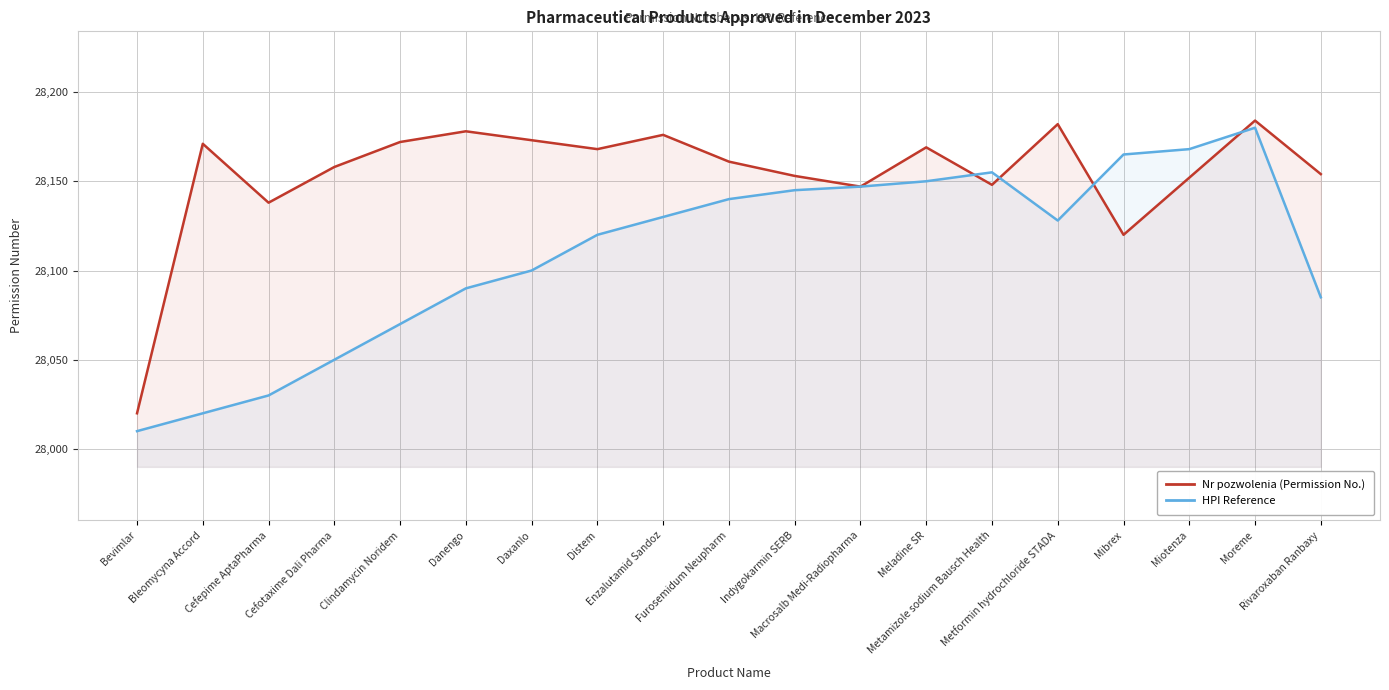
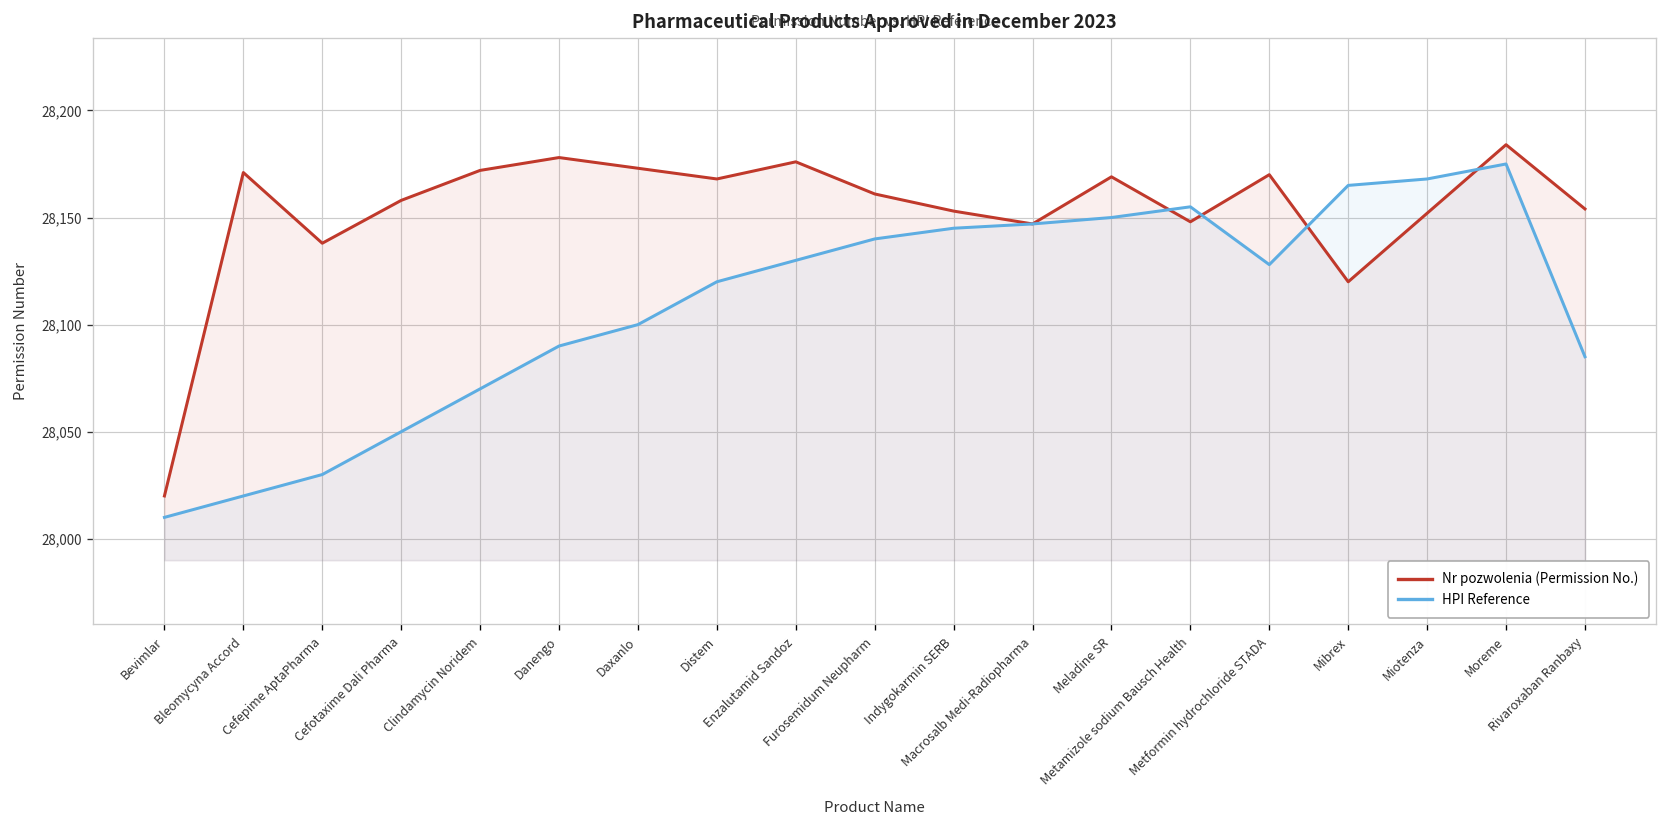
  {
    "Nr pozwolenia (Permission No.)": {
      "Bevimlar": "28,020",
      "Bleomycyna Accord": "28,171",
      "Cefepime AptaPharma": "28,138",
      "Cefotaxime Dali Pharma": "28,158",
      "Clindamycin Noridem": "28,172",
      "Danengo": "28,178",
      "Daxanlo": "28,173",
      "Distem": "28,168",
      "Enzalutamid Sandoz": "28,176",
      "Furosemidum Neupharm": "28,161",
      "Indygokarmin SERB": "28,153",
      "Meladine SR": "28,169",
      "Metamizole sodium Bausch Health": "28,148",
-     "Metformin hydrochloride STADA": "28,182",
+     "Metformin hydrochloride STADA": "28,170",
      "Mibrex": "28,120",
      "Miotenza": "28,152",
      "Moreme": "28,184",
      "Rivaroxaban Ranbaxy": "28,154"
    },
    "HPI Reference": {
      "Bevimlar": "28,010",
      "Bleomycyna Accord": "28,020",
      "Cefepime AptaPharma": "28,030",
      "Cefotaxime Dali Pharma": "28,050",
      "Clindamycin Noridem": "28,070",
      "Danengo": "28,090",
      "Daxanlo": "28,100",
      "Distem": "28,120",
      "Enzalutamid Sandoz": "28,130",
      "Furosemidum Neupharm": "28,140",
      "Indygokarmin SERB": "28,145",
      "Meladine SR": "28,150",
      "Metamizole sodium Bausch Health": "28,155",
      "Metformin hydrochloride STADA": "28,128",
      "Mibrex": "28,165",
      "Miotenza": "28,168",
-     "Moreme": "28,180",
+     "Moreme": "28,175",
      "Rivaroxaban Ranbaxy": "28,085"
    }
  }
